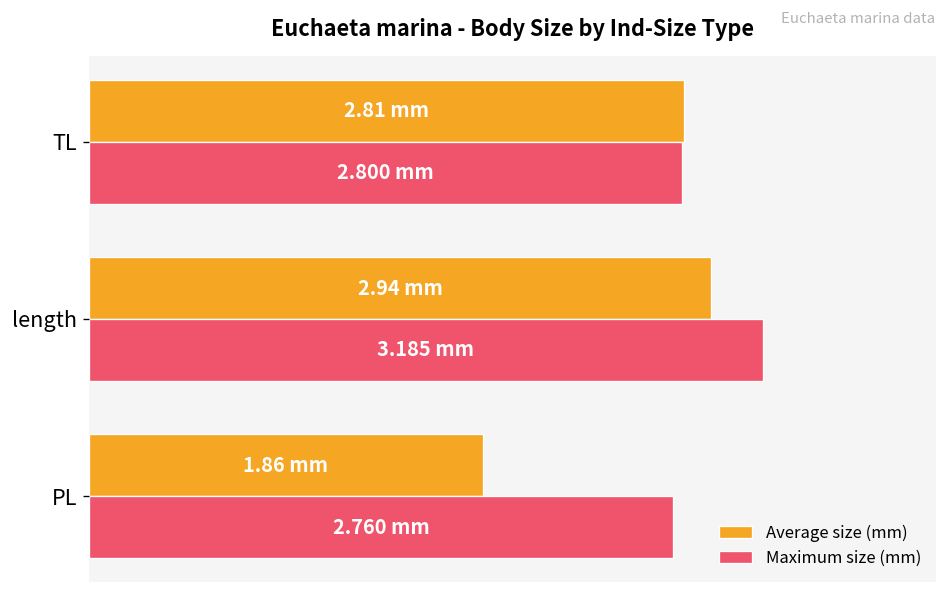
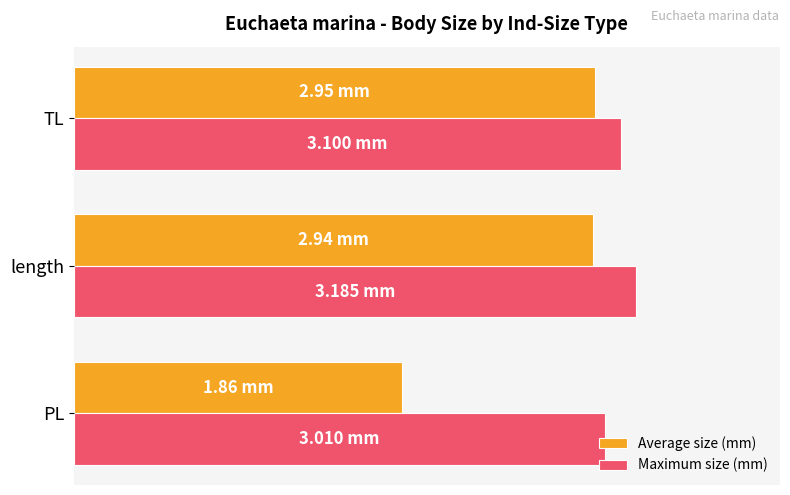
  {
    "Average size (mm)": {
-     "TL": 2.81,
+     "TL": 2.95,
      "length": 2.94,
      "PL": 1.86
    },
    "Maximum size (mm)": {
-     "TL": 2.800,
+     "TL": 3.100,
      "length": 3.185,
-     "PL": 2.760
+     "PL": 3.010
    }
  }
